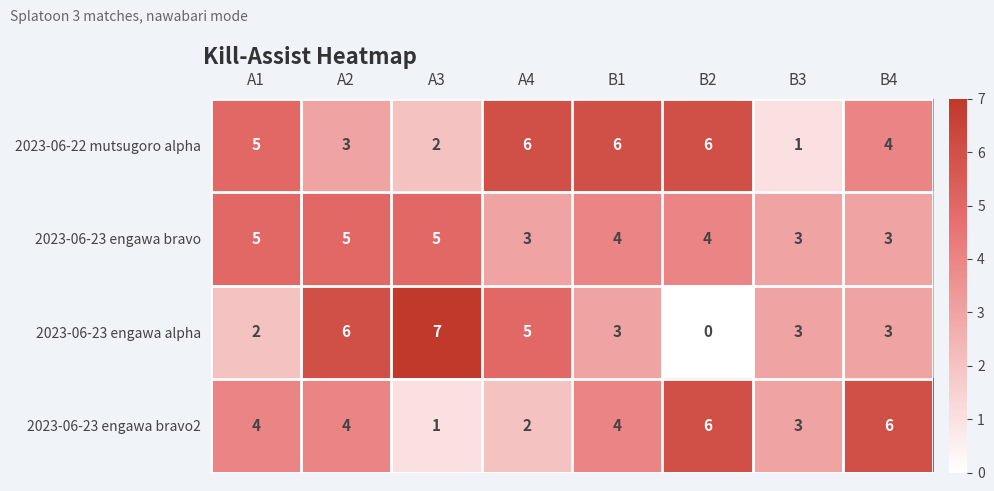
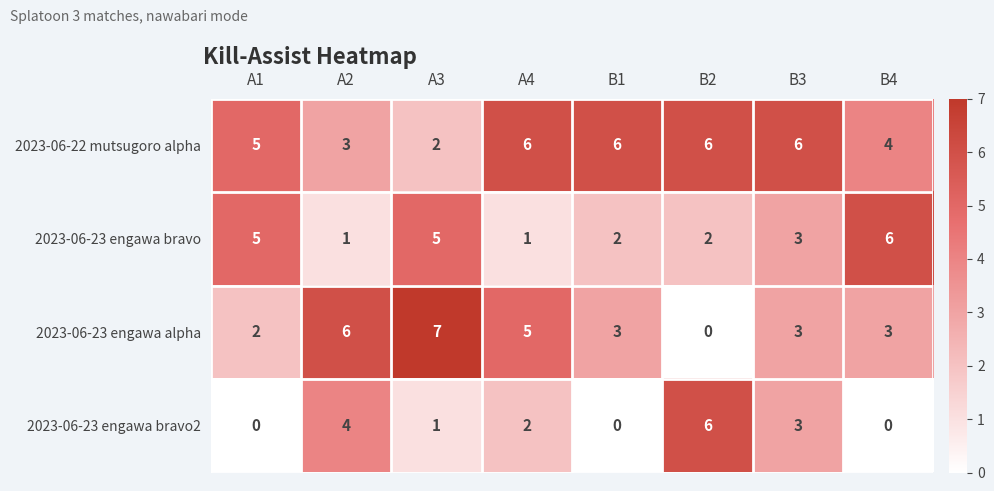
  {
    "2023-06-22 mutsugoro alpha": {
      "A1": 5,
      "A2": 3,
      "A3": 2,
      "A4": 6,
      "B1": 6,
      "B2": 6,
-     "B3": 1,
+     "B3": 6,
      "B4": 4
    },
    "2023-06-23 engawa bravo": {
      "A1": 5,
-     "A2": 5,
+     "A2": 1,
      "A3": 5,
-     "A4": 3,
-     "B1": 4,
-     "B2": 4,
+     "A4": 1,
+     "B1": 2,
+     "B2": 2,
      "B3": 3,
-     "B4": 3
+     "B4": 6
    },
    "2023-06-23 engawa alpha": {
      "A1": 2,
      "A2": 6,
      "A3": 7,
      "A4": 5,
      "B1": 3,
      "B2": 0,
      "B3": 3,
      "B4": 3
    },
    "2023-06-23 engawa bravo2": {
-     "A1": 4,
+     "A1": 0,
      "A2": 4,
      "A3": 1,
      "A4": 2,
-     "B1": 4,
+     "B1": 0,
      "B2": 6,
      "B3": 3,
-     "B4": 6
+     "B4": 0
    }
  }
